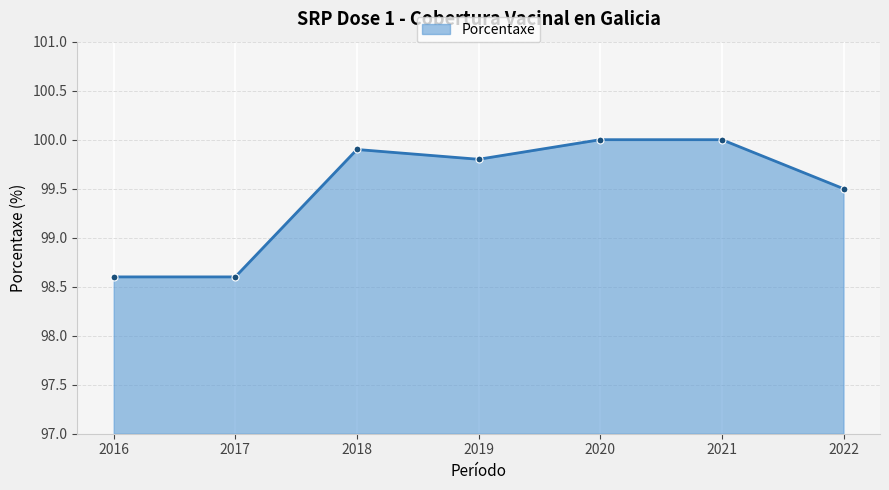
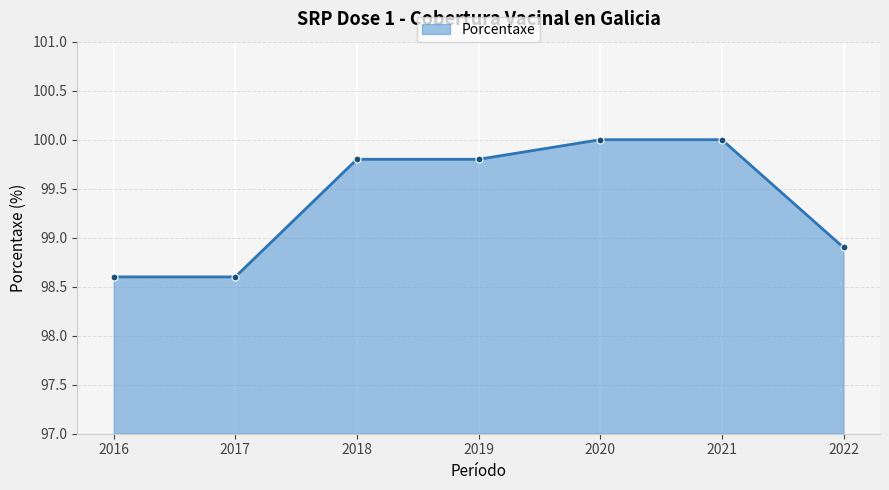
  {
    "2016": 98.6,
    "2017": 98.6,
-   "2018": 99.9,
+   "2018": 99.8,
    "2019": 99.8,
    "2020": 100.0,
    "2021": 100.0,
-   "2022": 99.5
+   "2022": 98.9
  }
